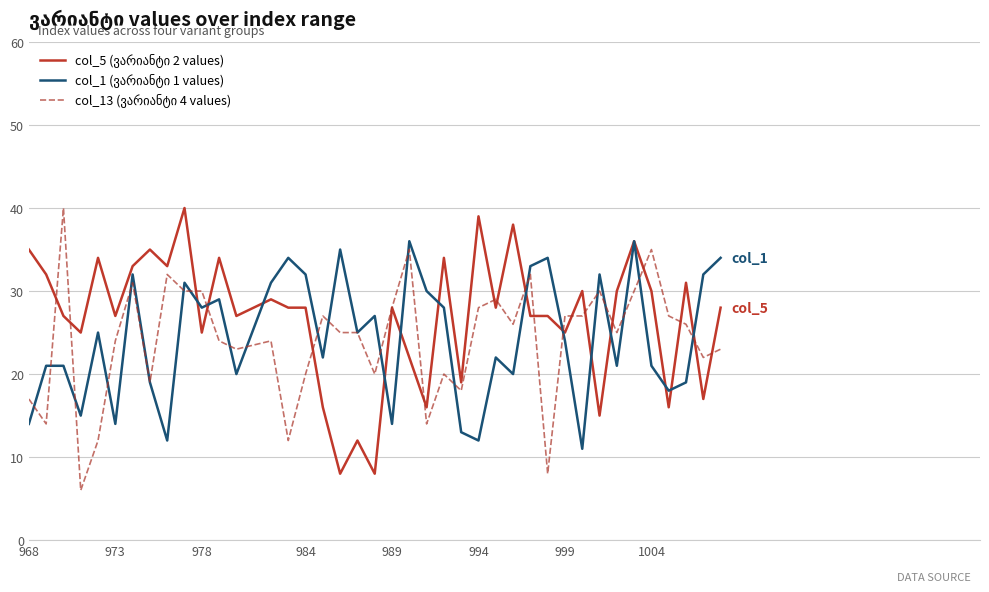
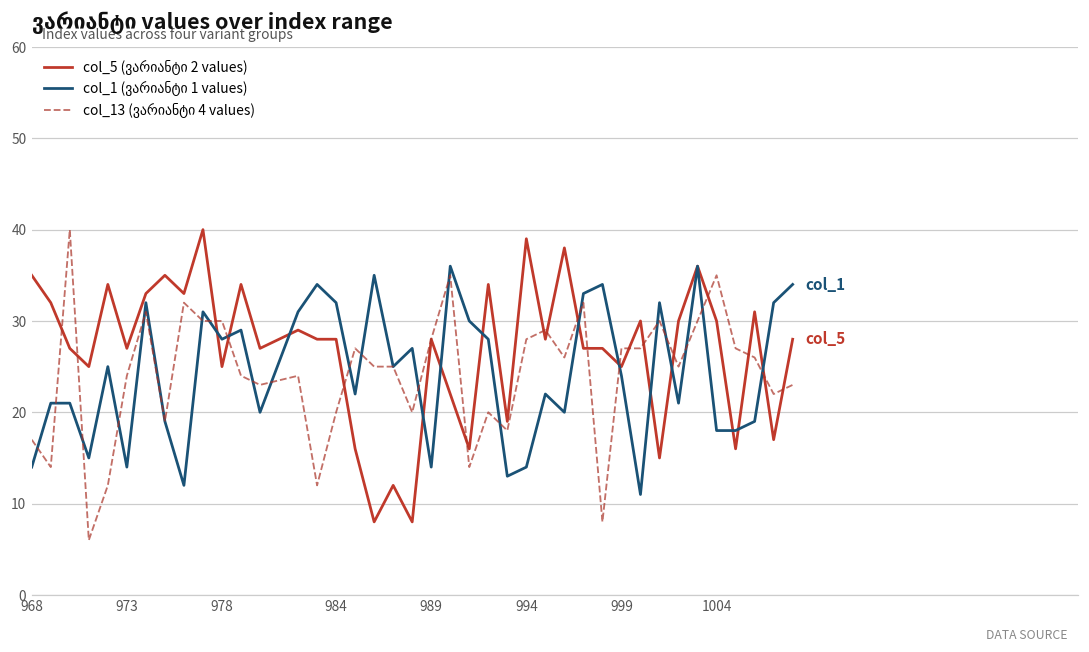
  {
    "col_1 (ვარიანტი 1 values)": {
      "968": 14,
      "973": 14,
      "978": 28,
      "984": 32,
      "989": 14,
-     "994": 12,
+     "994": 14,
      "999": 24,
-     "1004": 21
+     "1004": 18
    }
  }
